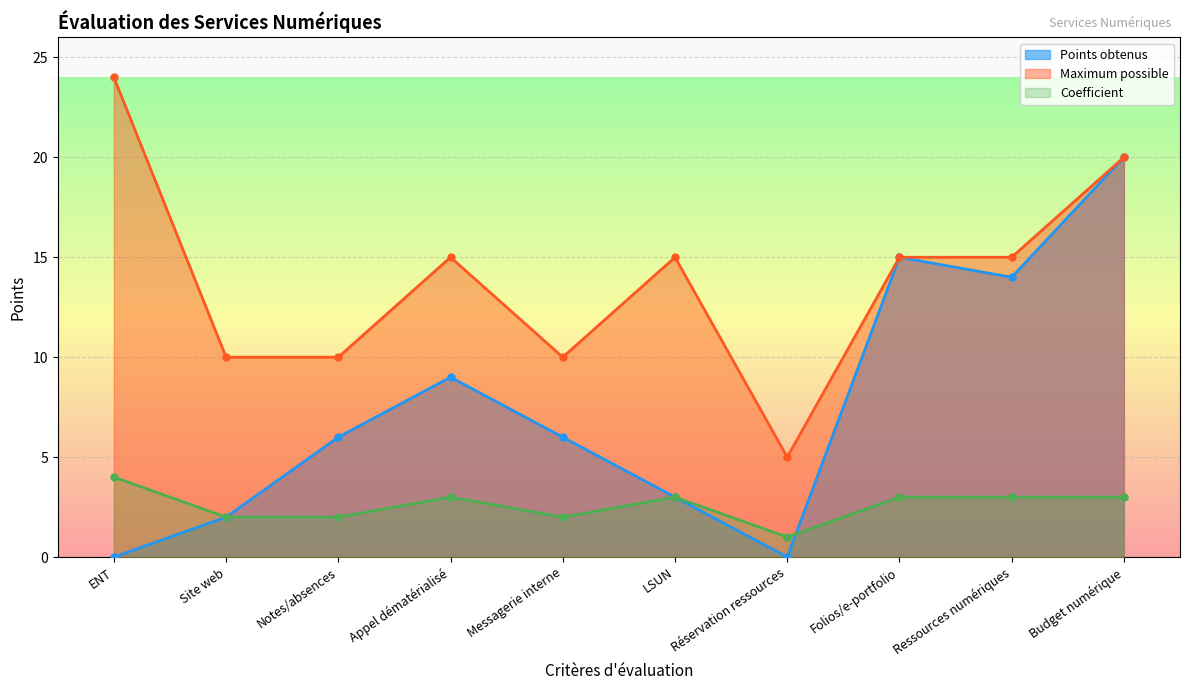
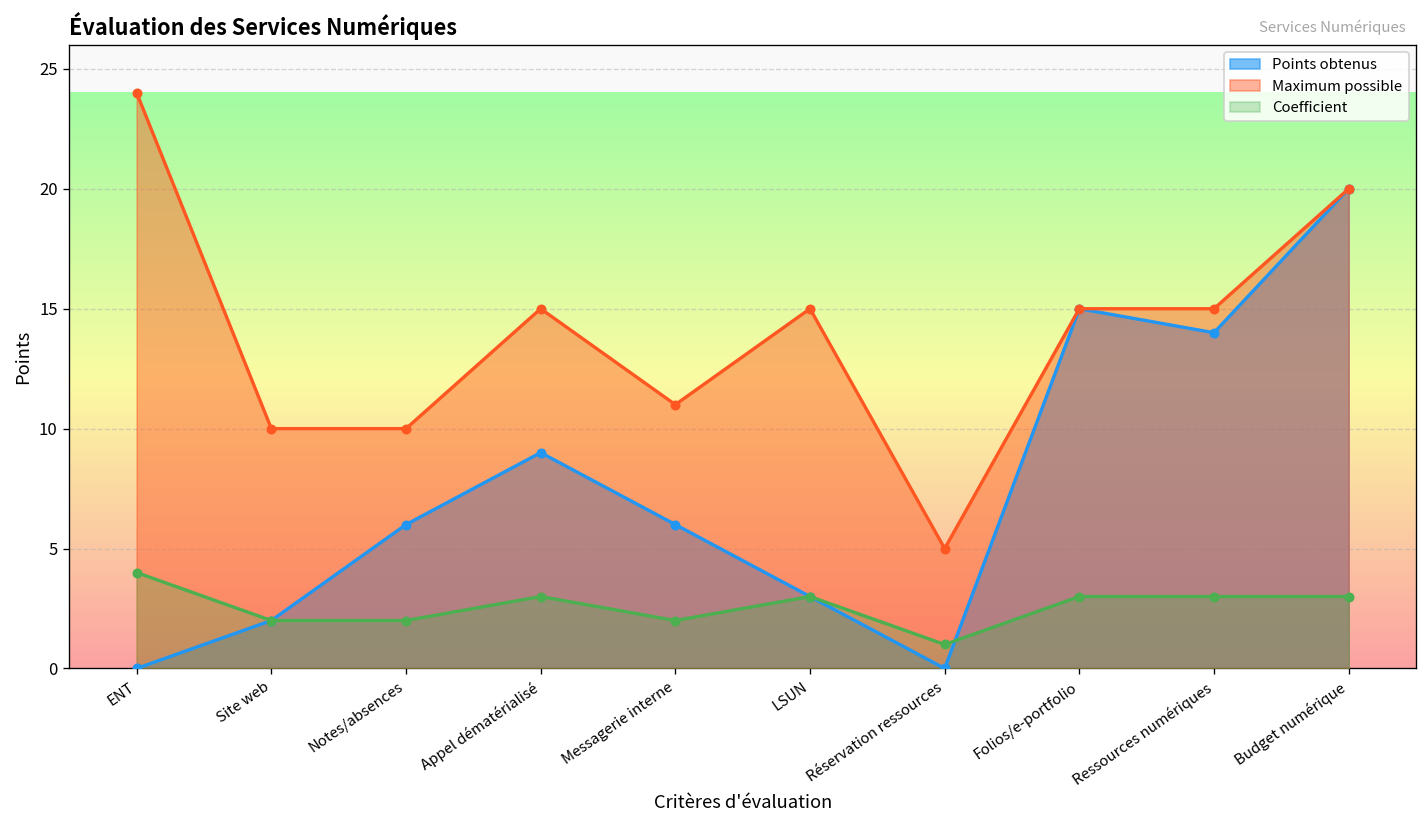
  {
    "Points obtenus": {
      "ENT": 0,
      "Notes/absences": 6,
      "Appel dématérialisé": 9,
      "Messagerie interne": 6,
      "Réservation ressources": 0,
      "Ressources numériques": 14
    },
    "Maximum possible": {
      "ENT": 24,
      "Site web": 10,
      "Notes/absences": 10,
      "Appel dématérialisé": 15,
-     "Messagerie interne": 10,
+     "Messagerie interne": 11,
      "LSUN": 15,
      "Réservation ressources": 5,
      "Ressources numériques": 15
    },
    "Coefficient": {
      "ENT": 4,
      "Notes/absences": 2,
      "Appel dématérialisé": 3,
      "Messagerie interne": 2,
      "Réservation ressources": 1,
      "Folios/e-portfolio": 3,
      "Ressources numériques": 3,
      "Budget numérique": 3
    }
  }
